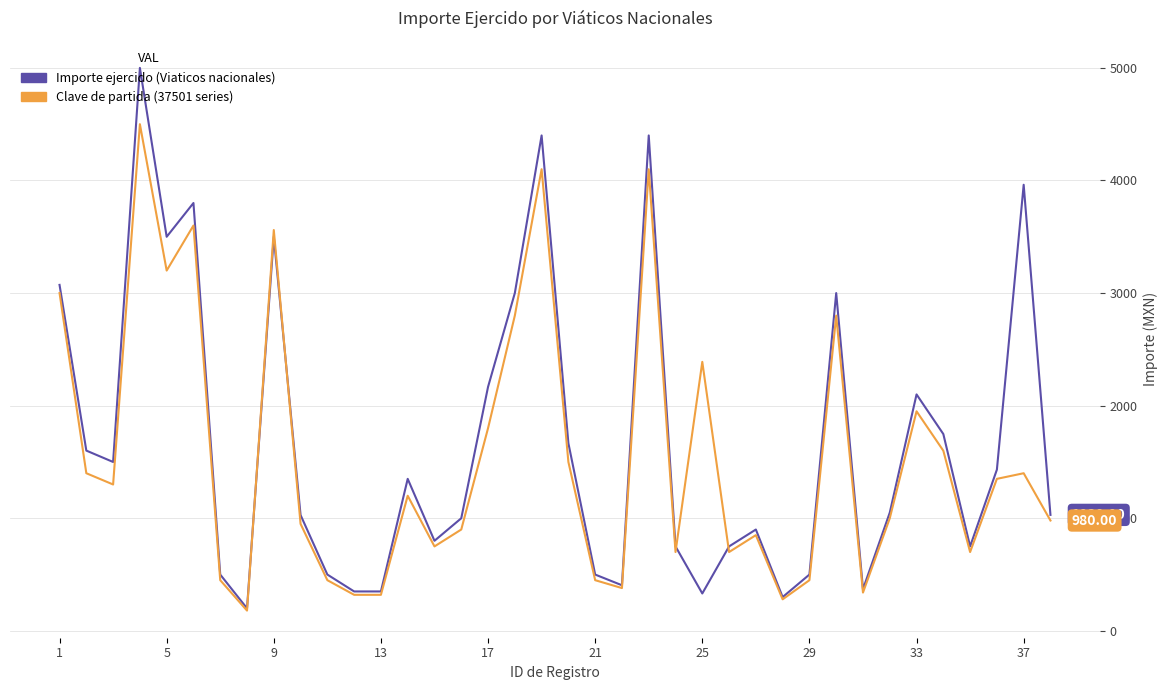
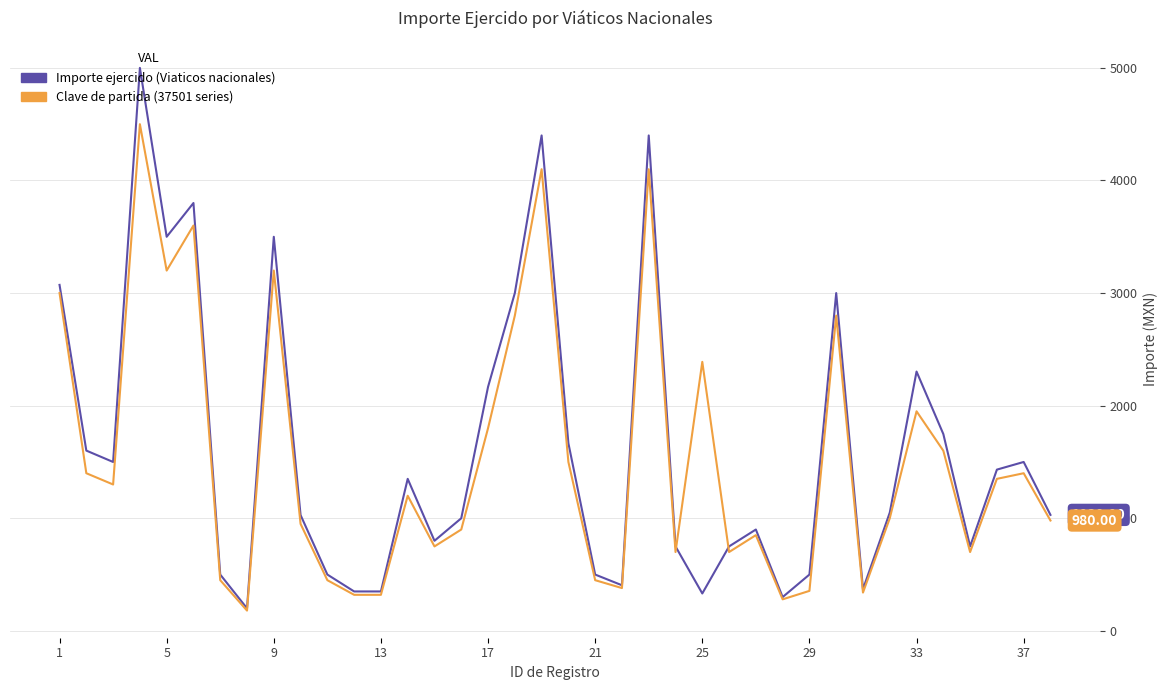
  {
    "Importe ejercido (Viaticos nacionales)": {
      "1": 3070,
      "5": 3500,
      "9": 3500,
      "13": 350,
      "17": 2170,
      "21": 500,
      "25": 330,
      "29": 500,
-     "33": 2100,
-     "37": 3960
+     "33": 2300,
+     "37": 1500
    },
    "Clave de partida (37501 series)": {
      "1": 3000,
      "5": 3200,
-     "9": 3560,
+     "9": 3200,
      "13": 320,
      "17": 1800,
      "21": 450,
      "25": 2390,
-     "29": 450,
+     "29": 360,
      "33": 1950,
      "37": 1400
    }
  }
